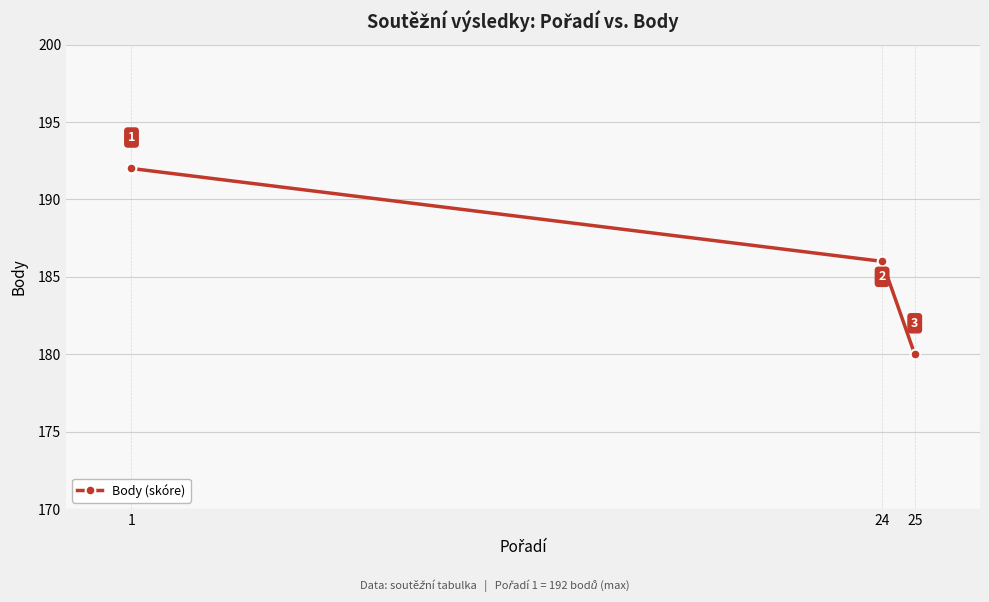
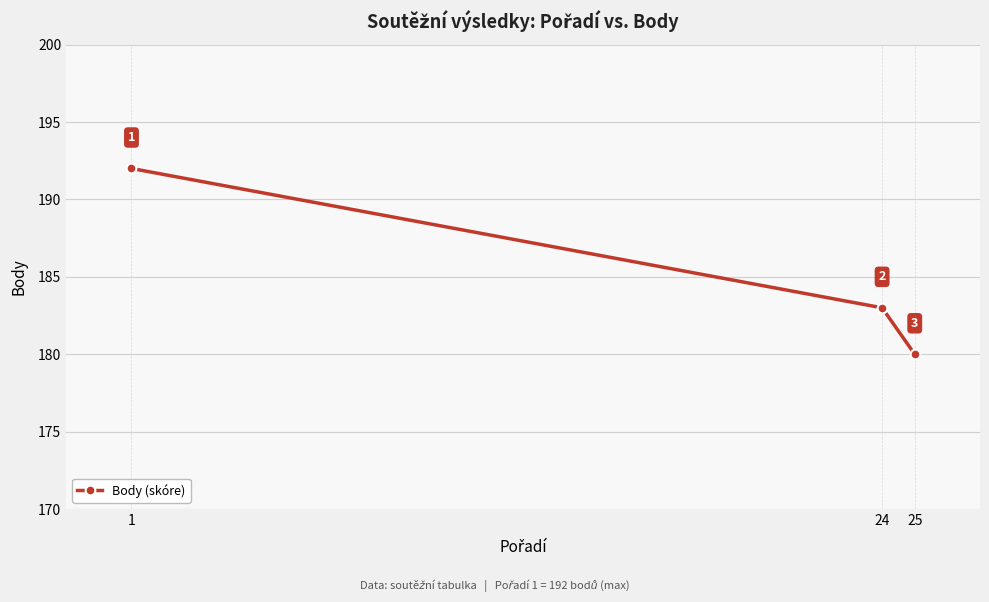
  {
-   "24": 186
+   "24": 183
  }
